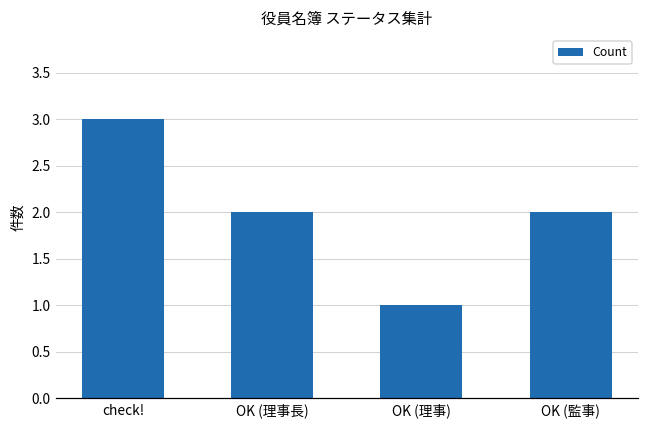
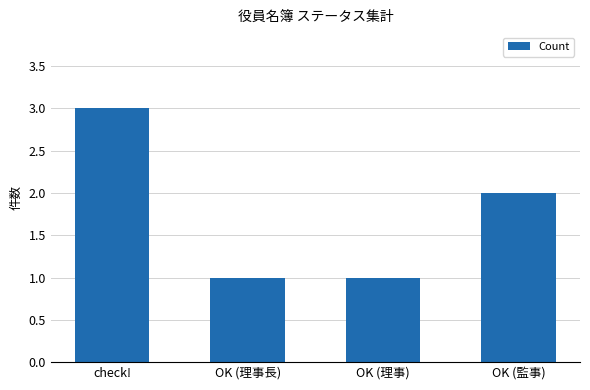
  {
    "check!": 3,
-   "OK (理事長)": 2,
+   "OK (理事長)": 1,
    "OK (理事)": 1,
    "OK (監事)": 2
  }
